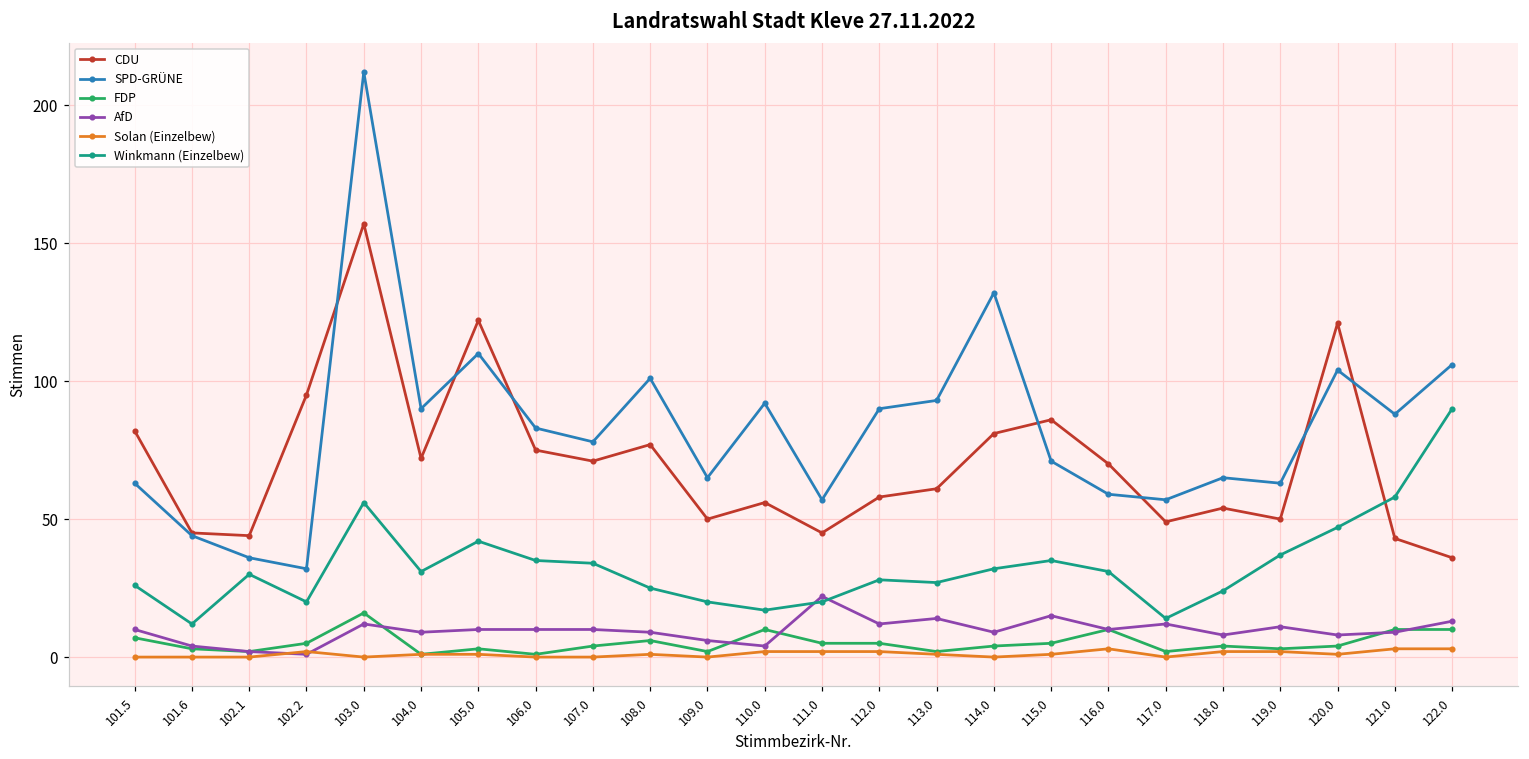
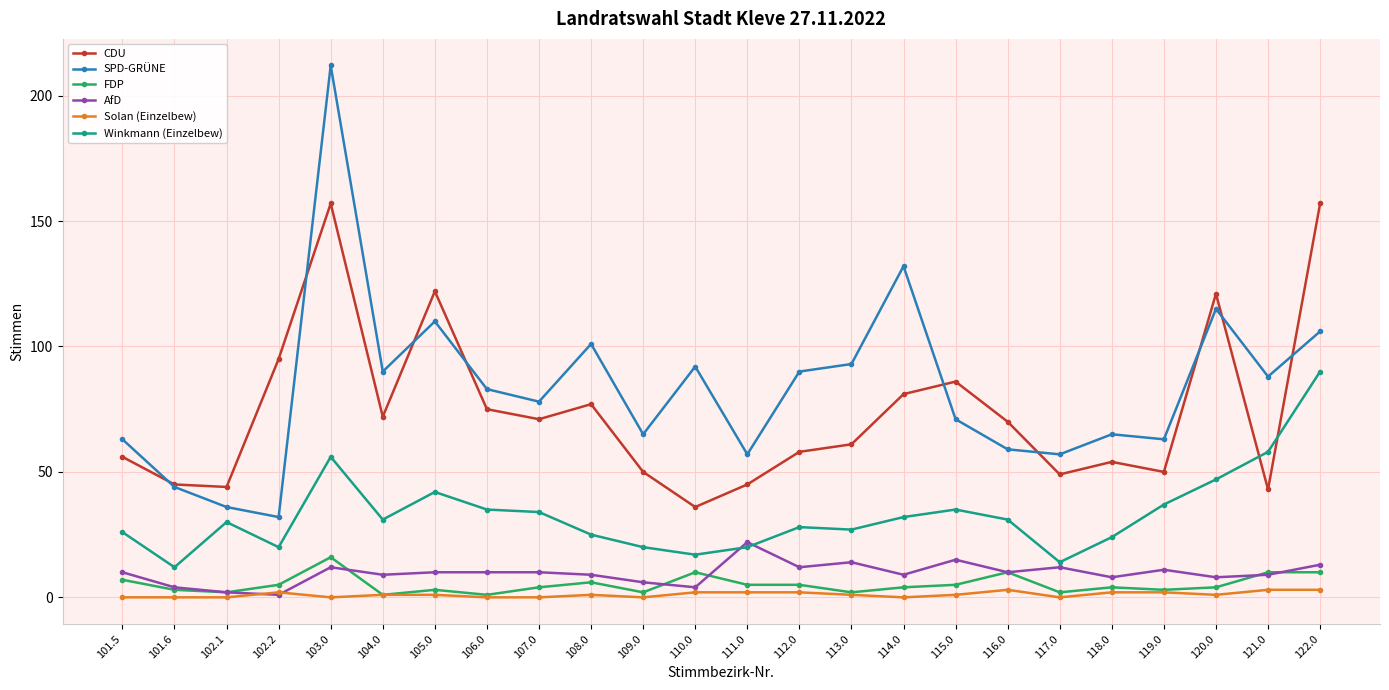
  {
    "CDU": {
-     "101.5": 82,
+     "101.5": 56,
      "102.1": 44,
      "102.2": 95,
      "103.0": 157,
      "104.0": 72,
      "105.0": 122,
      "106.0": 75,
      "107.0": 71,
      "108.0": 77,
      "109.0": 50,
-     "110.0": 56,
+     "110.0": 36,
      "111.0": 45,
      "112.0": 58,
      "113.0": 61,
      "114.0": 81,
      "115.0": 86,
      "116.0": 70,
      "117.0": 49,
      "118.0": 54,
      "119.0": 50,
      "120.0": 121,
      "121.0": 43,
-     "122.0": 36
+     "122.0": 157
    },
    "SPD-GRÜNE": {
      "101.5": 63,
      "102.1": 36,
      "102.2": 32,
      "103.0": 212,
      "104.0": 90,
      "105.0": 110,
      "106.0": 83,
      "107.0": 78,
      "108.0": 101,
      "109.0": 65,
      "110.0": 92,
      "111.0": 57,
      "112.0": 90,
      "113.0": 93,
      "114.0": 132,
      "115.0": 71,
      "116.0": 59,
      "117.0": 57,
      "118.0": 65,
      "119.0": 63,
-     "120.0": 104,
+     "120.0": 115,
      "121.0": 88,
      "122.0": 106
    },
    "AfD": {
      "101.5": 10,
      "103.0": 12,
      "104.0": 9,
      "105.0": 10,
      "106.0": 10,
      "107.0": 10,
      "108.0": 9,
      "109.0": 6,
      "110.0": 4,
      "111.0": 22,
      "112.0": 12,
      "113.0": 14,
      "114.0": 9,
      "115.0": 15,
      "117.0": 12,
      "118.0": 8,
      "119.0": 11,
      "120.0": 8,
      "122.0": 13
    },
    "Solan (Einzelbew)": {
      "101.5": 0,
      "101.6": 0,
      "102.1": 0,
      "103.0": 0,
      "105.0": 1,
      "107.0": 0,
      "108.0": 1,
      "109.0": 0,
      "110.0": 2,
      "111.0": 2,
      "112.0": 2,
      "114.0": 0,
      "115.0": 1,
      "116.0": 3,
      "117.0": 0,
      "118.0": 2,
      "120.0": 1,
      "121.0": 3,
      "122.0": 3
    }
  }
